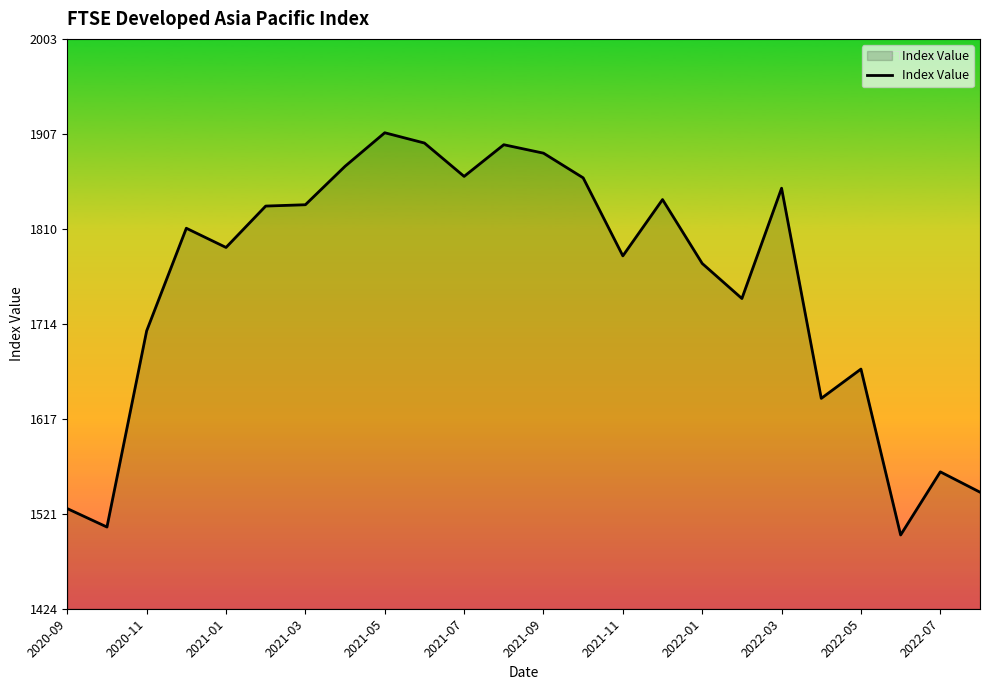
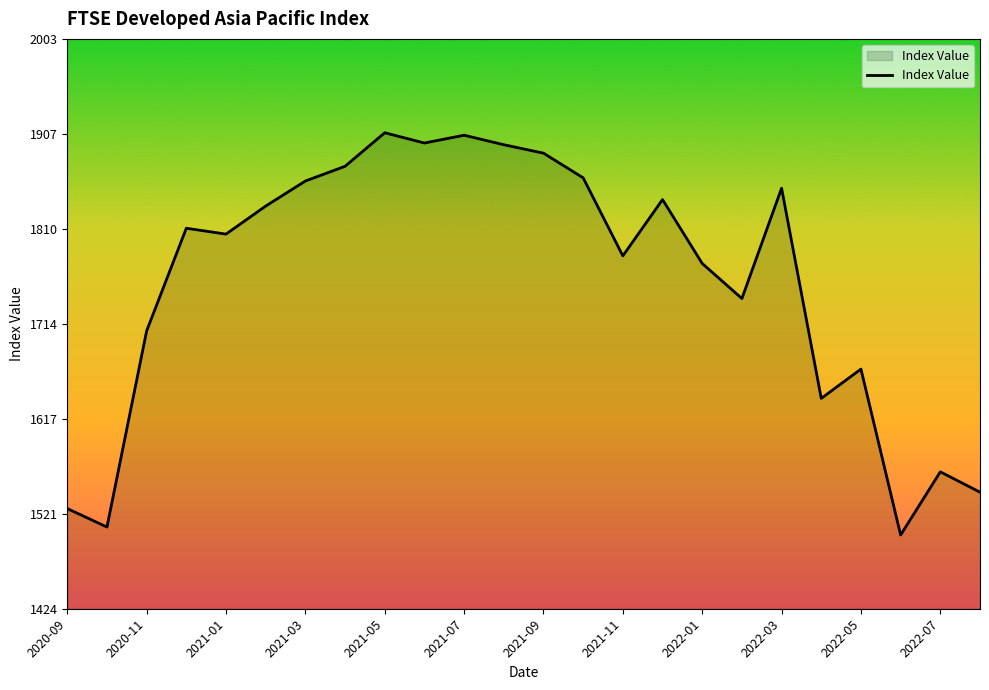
  {
    "2020-09": 1530,
    "2020-11": 1710,
-   "2021-01": 1790,
-   "2021-03": 1830,
+   "2021-01": 1800,
+   "2021-03": 1860,
    "2021-05": 1910,
-   "2021-07": 1860,
+   "2021-07": 1910,
    "2021-09": 1890,
    "2021-11": 1780,
    "2022-01": 1780,
    "2022-03": 1850,
    "2022-05": 1670,
    "2022-07": 1560
  }
